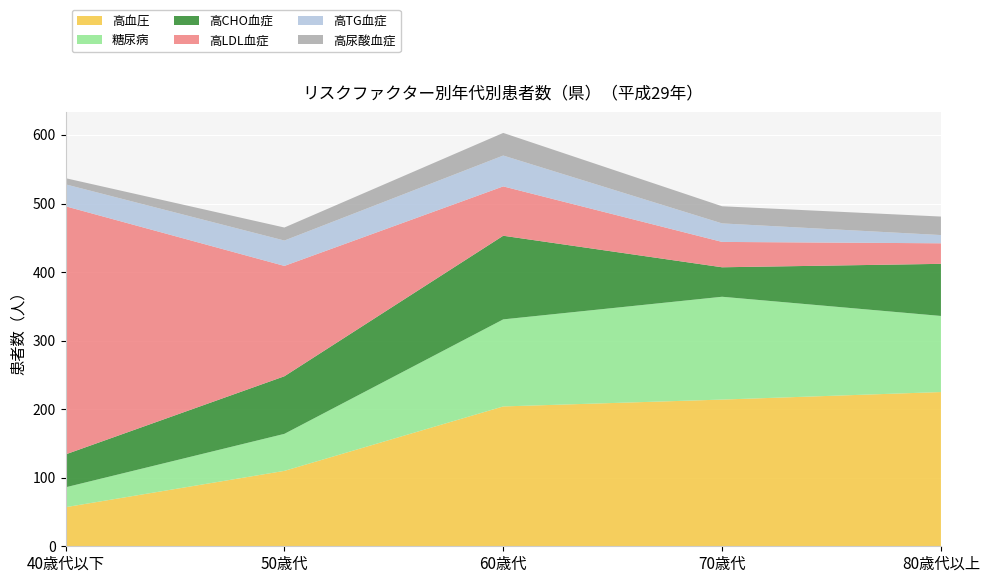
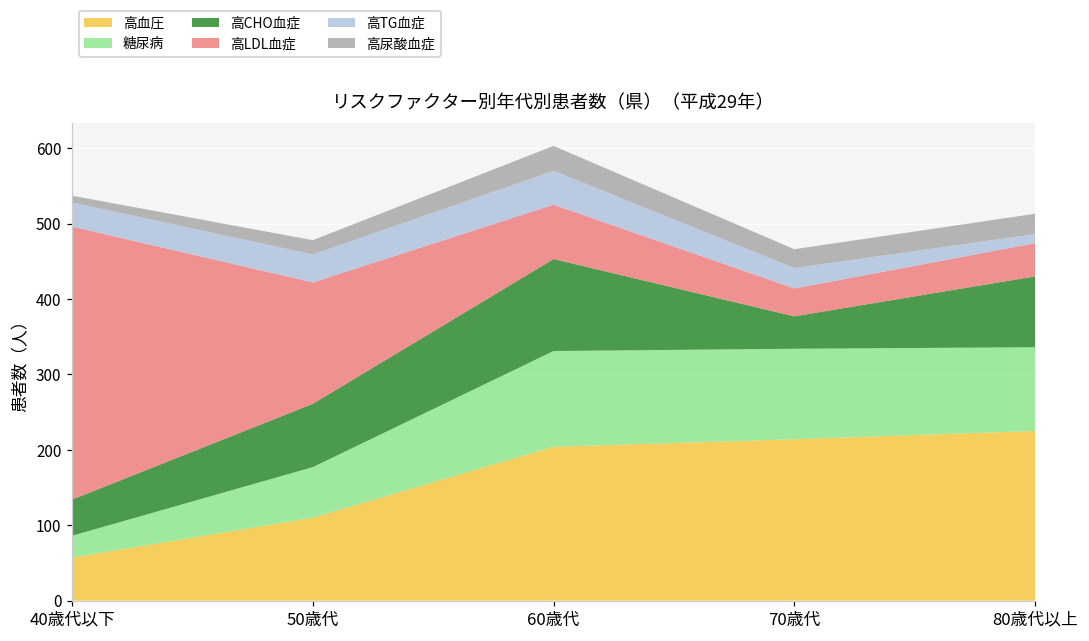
  {
    "高血圧": {
      "40歳代以下": 60,
      "50歳代": 110,
      "60歳代": 200,
      "70歳代": 210,
      "80歳代以上": 230
    },
    "糖尿病": {
      "40歳代以下": 30,
-     "50歳代": 50,
+     "50歳代": 70,
      "60歳代": 130,
-     "70歳代": 150,
+     "70歳代": 120,
      "80歳代以上": 110
    },
    "高CHO血症": {
      "40歳代以下": 50,
      "50歳代": 80,
      "60歳代": 120,
      "70歳代": 40,
-     "80歳代以上": 80
+     "80歳代以上": 90
    },
    "高LDL血症": {
      "40歳代以下": 360,
      "50歳代": 160,
      "60歳代": 70,
      "70歳代": 40,
-     "80歳代以上": 30
+     "80歳代以上": 40
    }
  }
